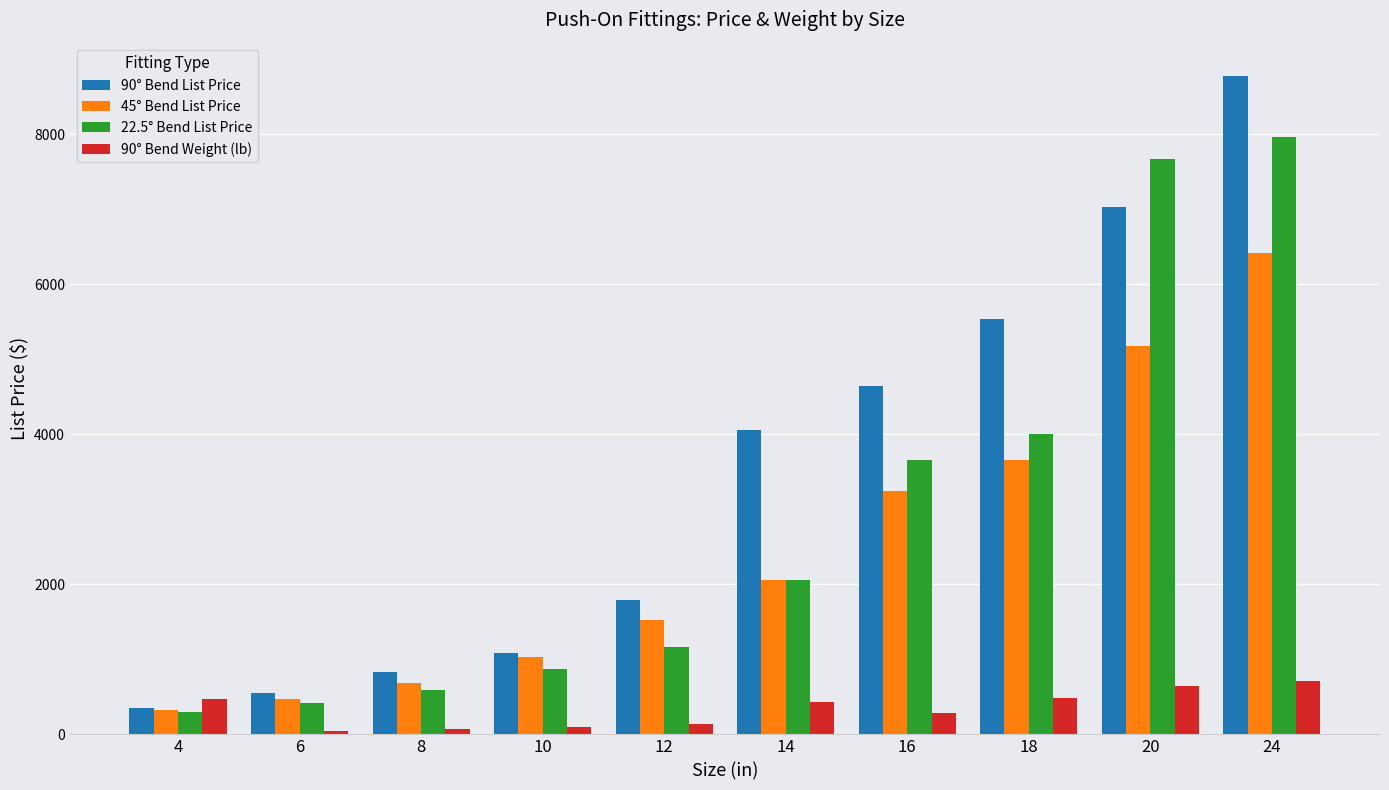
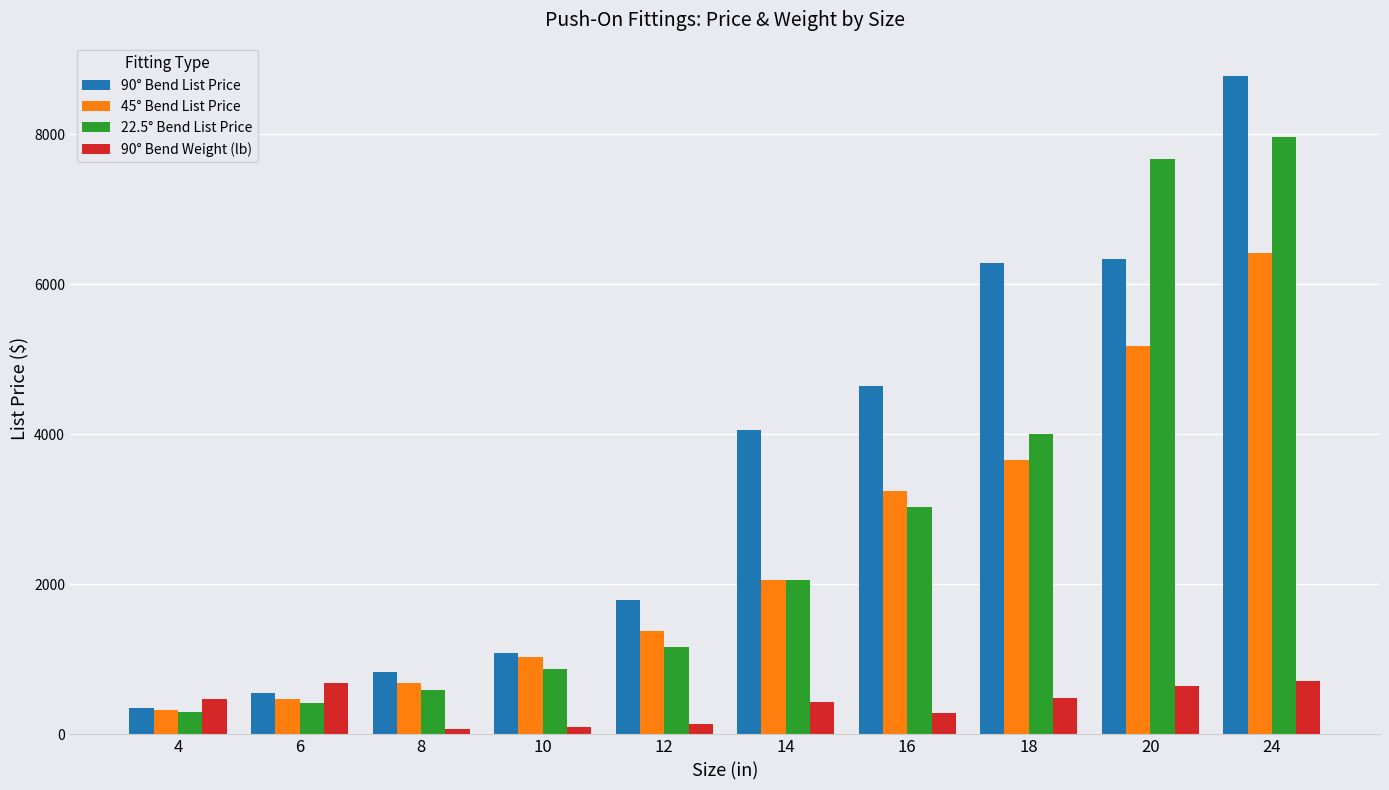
  {
    "90° Bend List Price": {
      "4": 400,
      "6": 600,
      "8": 800,
      "10": 1100,
      "12": 1800,
      "14": 4100,
      "16": 4600,
-     "18": 5500,
-     "20": 7000,
+     "18": 6300,
+     "20": 6300,
      "24": 8800
    },
    "45° Bend List Price": {
      "4": 300,
      "6": 500,
      "8": 700,
      "10": 1000,
-     "12": 1500,
+     "12": 1400,
      "14": 2100,
      "16": 3300,
      "18": 3700,
      "20": 5200,
      "24": 6400
    },
    "22.5° Bend List Price": {
      "4": 300,
      "6": 400,
      "8": 600,
      "10": 900,
      "12": 1200,
      "14": 2100,
-     "16": 3700,
+     "16": 3000,
      "18": 4000,
      "20": 7700,
      "24": 8000
    },
    "90° Bend Weight (lb)": {
      "4": 500,
-     "6": 0,
+     "6": 700,
      "8": 100,
      "10": 100,
      "12": 100,
      "14": 400,
      "16": 300,
      "18": 500,
      "20": 600,
      "24": 700
    }
  }
